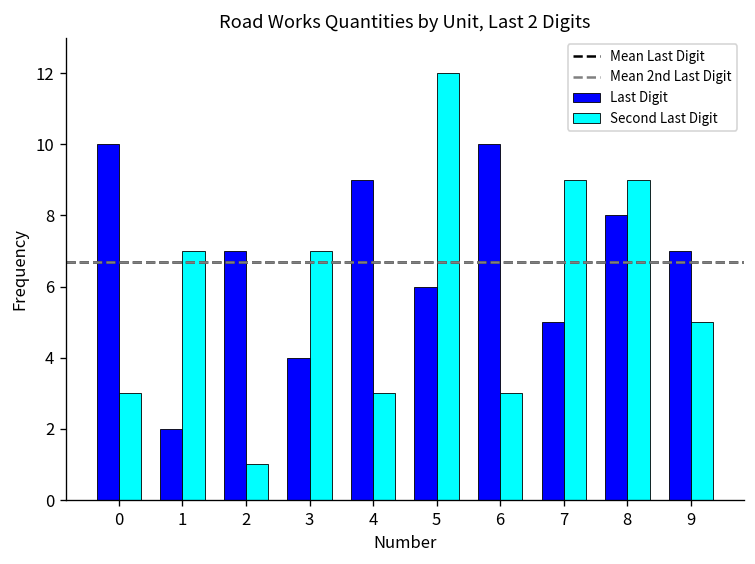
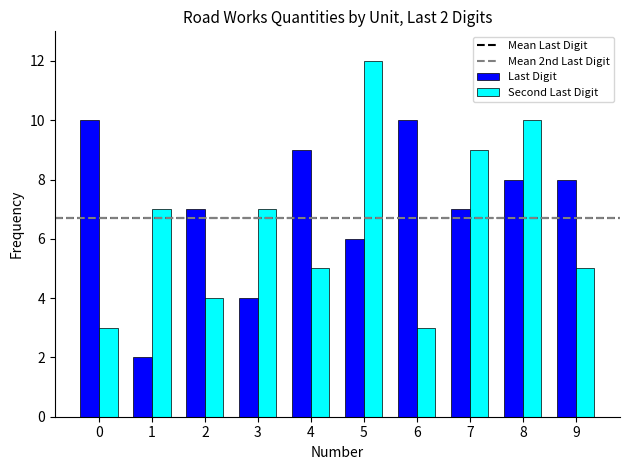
  {
    "Last Digit": {
      "0": 10,
      "1": 2,
      "2": 7,
      "3": 4,
      "4": 9,
      "5": 6,
      "6": 10,
-     "7": 5,
+     "7": 7,
      "8": 8,
-     "9": 7
+     "9": 8
    },
    "Second Last Digit": {
      "0": 3,
      "1": 7,
-     "2": 1,
+     "2": 4,
      "3": 7,
-     "4": 3,
+     "4": 5,
      "5": 12,
      "6": 3,
      "7": 9,
-     "8": 9,
+     "8": 10,
      "9": 5
    }
  }
